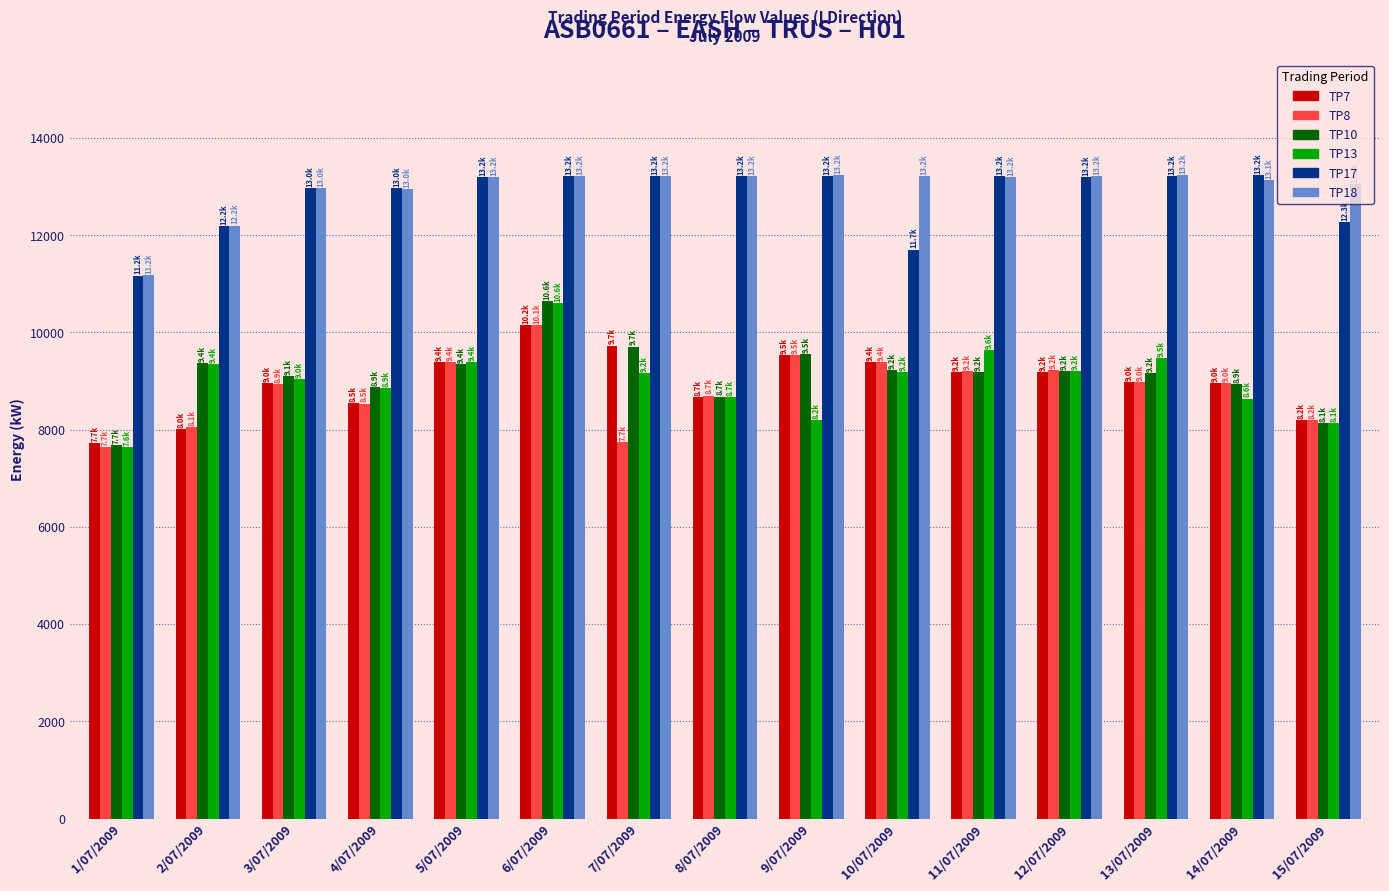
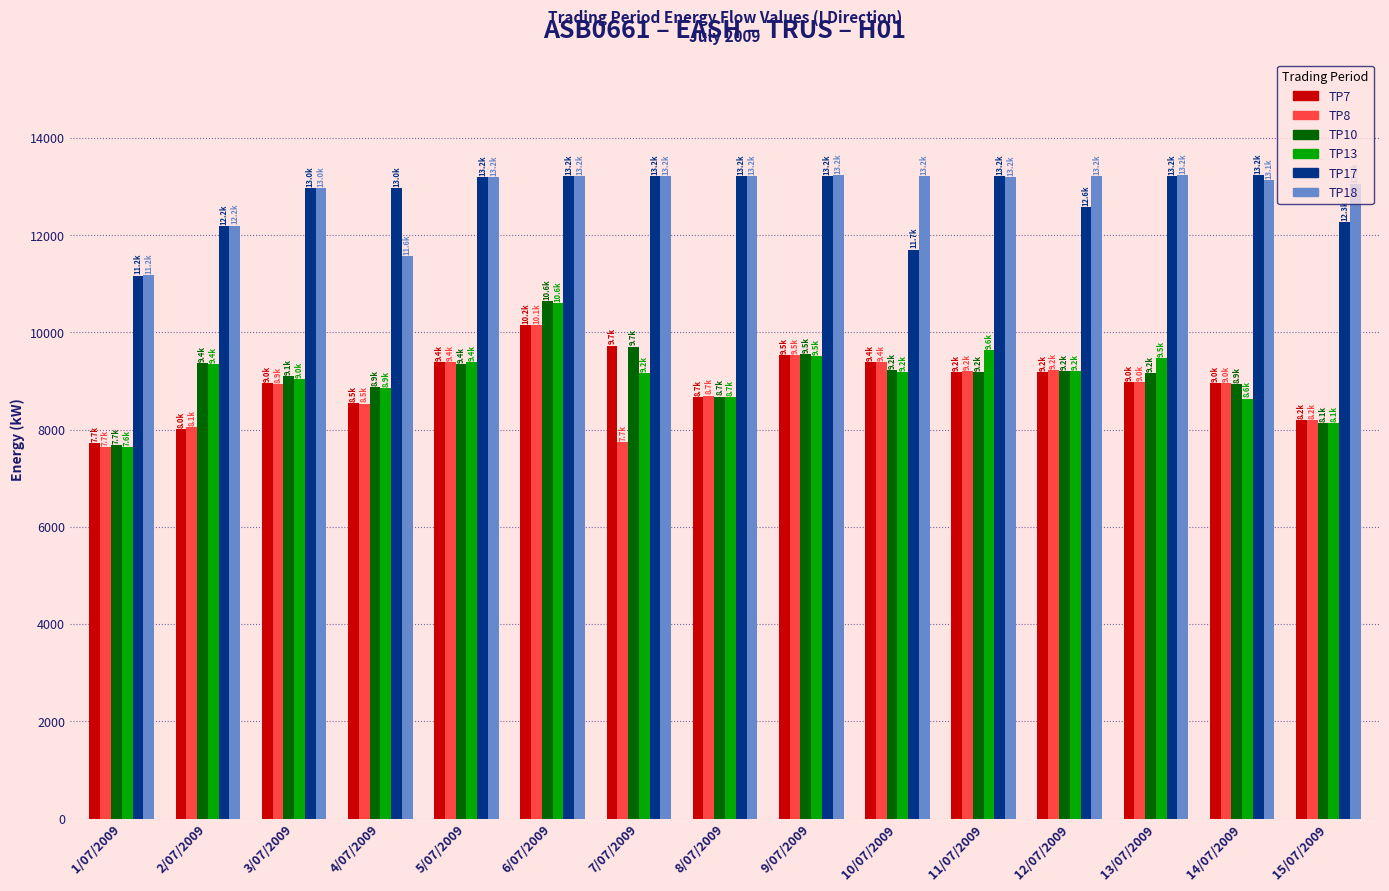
  {
    "TP7": {
      "1/07/2009": "7.7k",
      "2/07/2009": "8.0k",
      "3/07/2009": "9.0k",
      "4/07/2009": "8.5k",
      "5/07/2009": "9.4k",
      "6/07/2009": "10.2k",
      "7/07/2009": "9.7k",
      "8/07/2009": "8.7k",
      "9/07/2009": "9.5k",
      "10/07/2009": "9.4k",
      "11/07/2009": "9.2k",
      "12/07/2009": "9.2k",
      "13/07/2009": "9.0k",
      "14/07/2009": "9.0k",
      "15/07/2009": "8.2k"
    },
    "TP8": {
      "1/07/2009": "7.7k",
      "2/07/2009": "8.1k",
      "3/07/2009": "8.9k",
      "4/07/2009": "8.5k",
      "5/07/2009": "9.4k",
      "6/07/2009": "10.1k",
      "7/07/2009": "7.7k",
      "8/07/2009": "8.7k",
      "9/07/2009": "9.5k",
      "10/07/2009": "9.4k",
      "11/07/2009": "9.2k",
      "12/07/2009": "9.2k",
      "13/07/2009": "9.0k",
      "14/07/2009": "9.0k",
      "15/07/2009": "8.2k"
    },
    "TP10": {
      "1/07/2009": "7.7k",
      "2/07/2009": "9.4k",
      "3/07/2009": "9.1k",
      "4/07/2009": "8.9k",
      "5/07/2009": "9.4k",
      "6/07/2009": "10.6k",
      "7/07/2009": "9.7k",
      "8/07/2009": "8.7k",
      "9/07/2009": "9.5k",
      "10/07/2009": "9.2k",
      "11/07/2009": "9.2k",
      "12/07/2009": "9.2k",
      "13/07/2009": "9.2k",
      "14/07/2009": "8.9k",
      "15/07/2009": "8.1k"
    },
    "TP13": {
      "1/07/2009": "7.6k",
      "2/07/2009": "9.4k",
      "3/07/2009": "9.0k",
      "4/07/2009": "8.9k",
      "5/07/2009": "9.4k",
      "6/07/2009": "10.6k",
      "7/07/2009": "9.2k",
      "8/07/2009": "8.7k",
-     "9/07/2009": "8.2k",
+     "9/07/2009": "9.5k",
      "10/07/2009": "9.2k",
      "11/07/2009": "9.6k",
      "12/07/2009": "9.2k",
      "13/07/2009": "9.5k",
      "14/07/2009": "8.6k",
      "15/07/2009": "8.1k"
    },
    "TP17": {
      "1/07/2009": "11.2k",
      "2/07/2009": "12.2k",
      "3/07/2009": "13.0k",
      "4/07/2009": "13.0k",
      "5/07/2009": "13.2k",
      "6/07/2009": "13.2k",
      "7/07/2009": "13.2k",
      "8/07/2009": "13.2k",
      "9/07/2009": "13.2k",
      "10/07/2009": "11.7k",
      "11/07/2009": "13.2k",
-     "12/07/2009": "13.2k",
+     "12/07/2009": "12.6k",
      "13/07/2009": "13.2k",
      "14/07/2009": "13.2k"
    },
    "TP18": {
      "1/07/2009": "11.2k",
      "2/07/2009": "12.2k",
      "3/07/2009": "13.0k",
-     "4/07/2009": "13.0k",
+     "4/07/2009": "11.6k",
      "5/07/2009": "13.2k",
      "6/07/2009": "13.2k",
      "7/07/2009": "13.2k",
      "8/07/2009": "13.2k",
      "9/07/2009": "13.2k",
      "10/07/2009": "13.2k",
      "11/07/2009": "13.2k",
      "12/07/2009": "13.2k",
      "13/07/2009": "13.2k",
      "14/07/2009": "13.1k"
    }
  }
